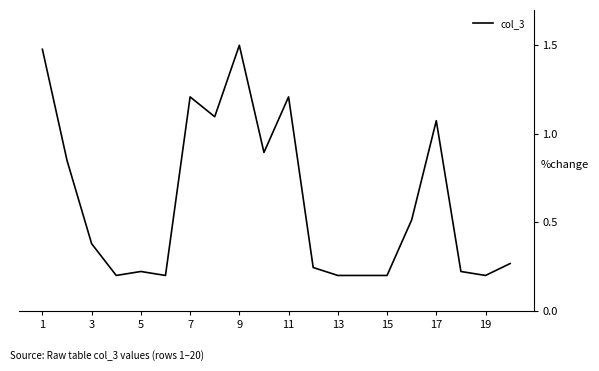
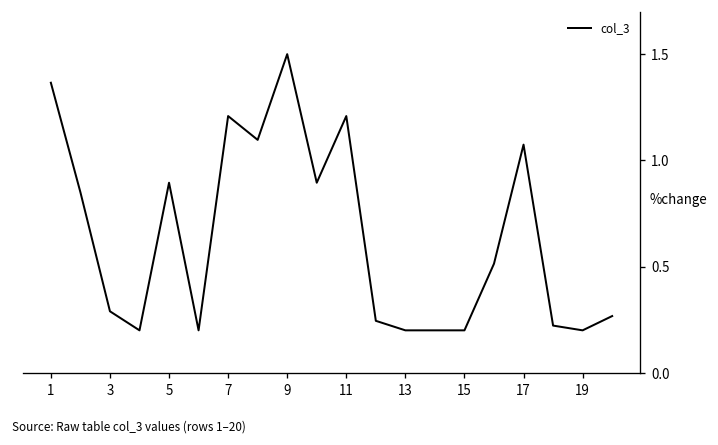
  {
-   "1": 1.48,
-   "3": 0.38,
-   "5": 0.22,
+   "1": 1.37,
+   "3": 0.29,
+   "5": 0.89,
    "7": 1.21,
    "9": 1.50,
    "11": 1.21,
    "13": 0.20,
    "15": 0.20,
    "17": 1.07,
    "19": 0.20
  }
